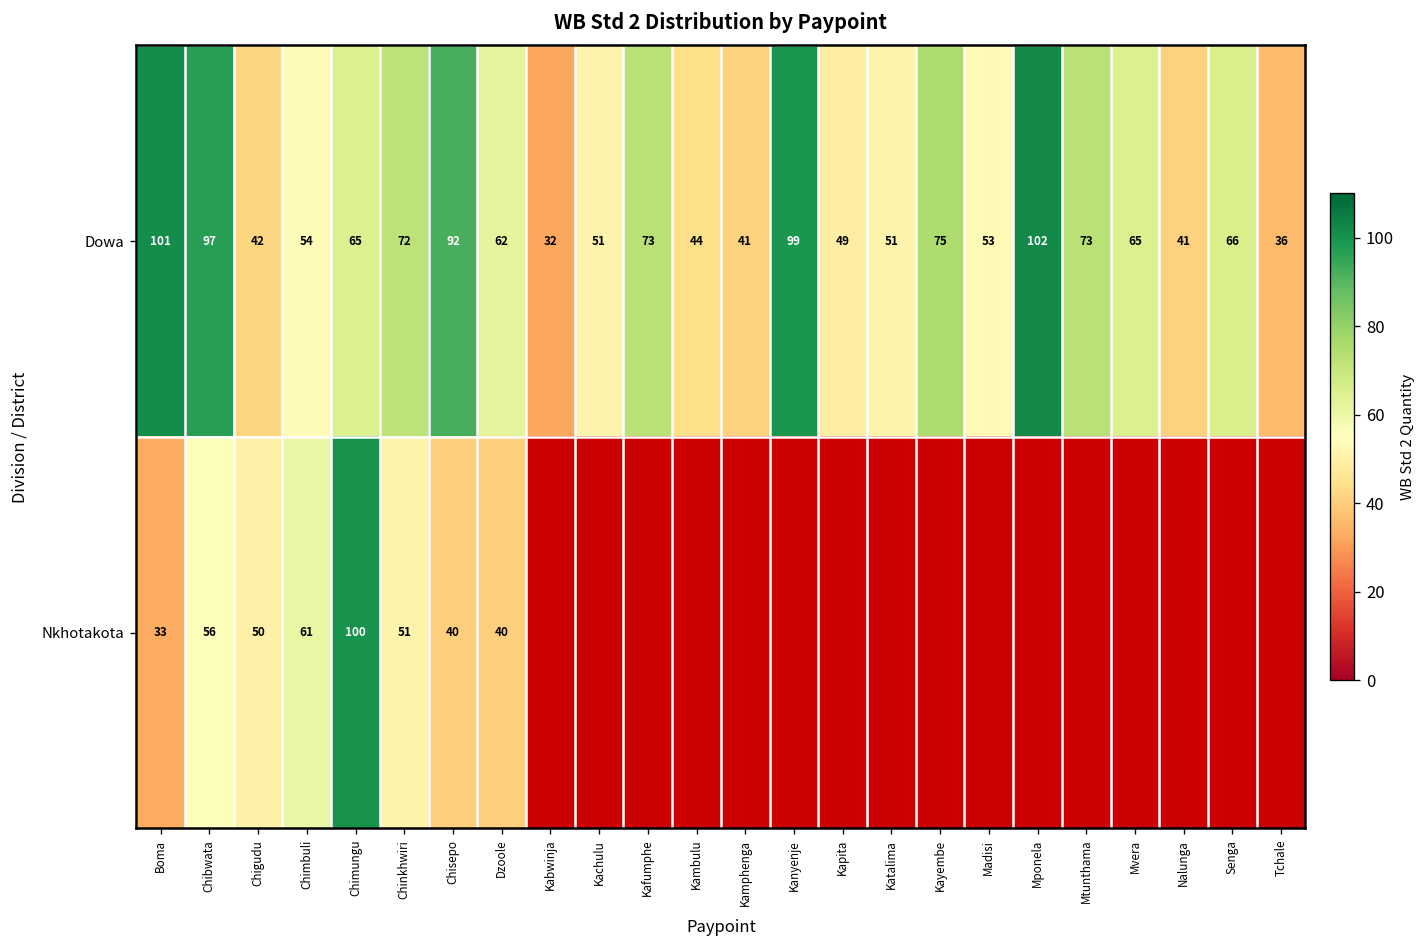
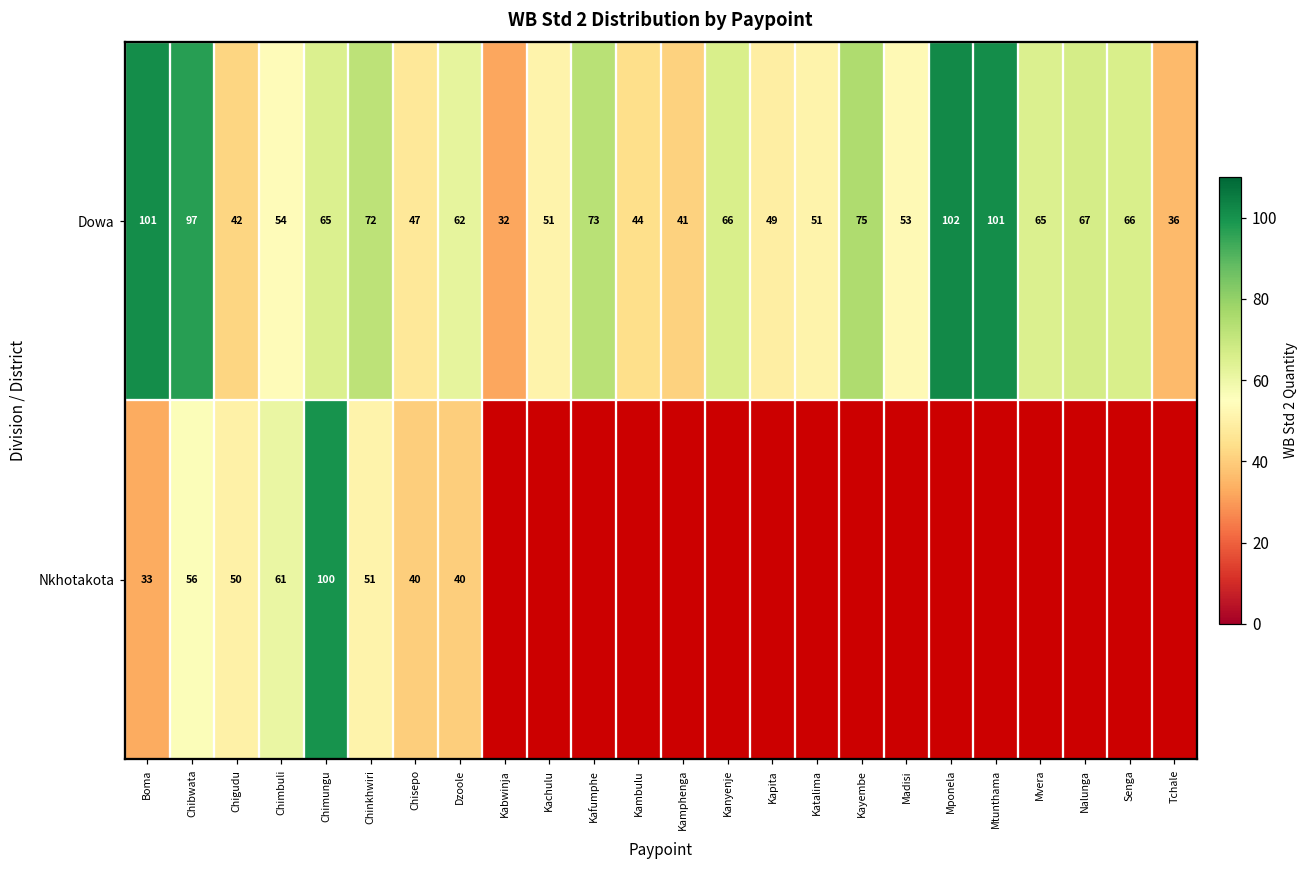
  {
    "Dowa": {
      "Boma": 101,
      "Chibwata": 97,
      "Chigudu": 42,
      "Chimbuli": 54,
      "Chimungu": 65,
      "Chinkhwiri": 72,
-     "Chisepo": 92,
+     "Chisepo": 47,
      "Dzoole": 62,
      "Kabwinja": 32,
      "Kachulu": 51,
      "Kafumphe": 73,
      "Kambulu": 44,
      "Kamphenga": 41,
-     "Kanyenje": 99,
+     "Kanyenje": 66,
      "Kapita": 49,
      "Katalima": 51,
      "Kayembe": 75,
      "Madisi": 53,
      "Mponela": 102,
-     "Mtunthama": 73,
+     "Mtunthama": 101,
      "Mvera": 65,
-     "Nalunga": 41,
+     "Nalunga": 67,
      "Senga": 66,
      "Tchale": 36
    },
    "Nkhotakota": {
      "Boma": 33,
      "Chibwata": 56,
      "Chigudu": 50,
      "Chimbuli": 61,
      "Chimungu": 100,
      "Chinkhwiri": 51,
      "Chisepo": 40,
      "Dzoole": 40
    }
  }
